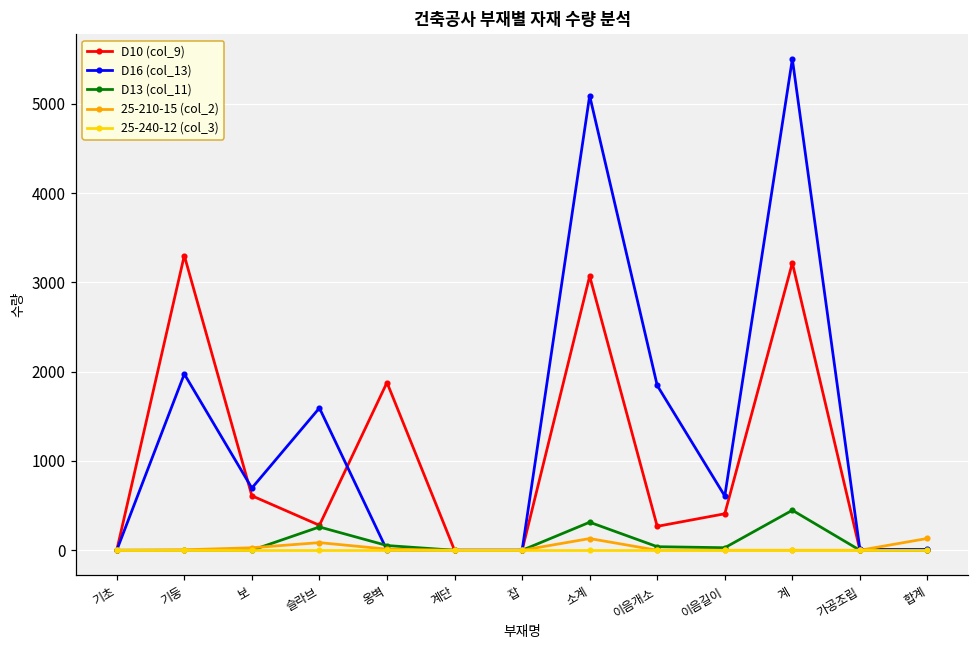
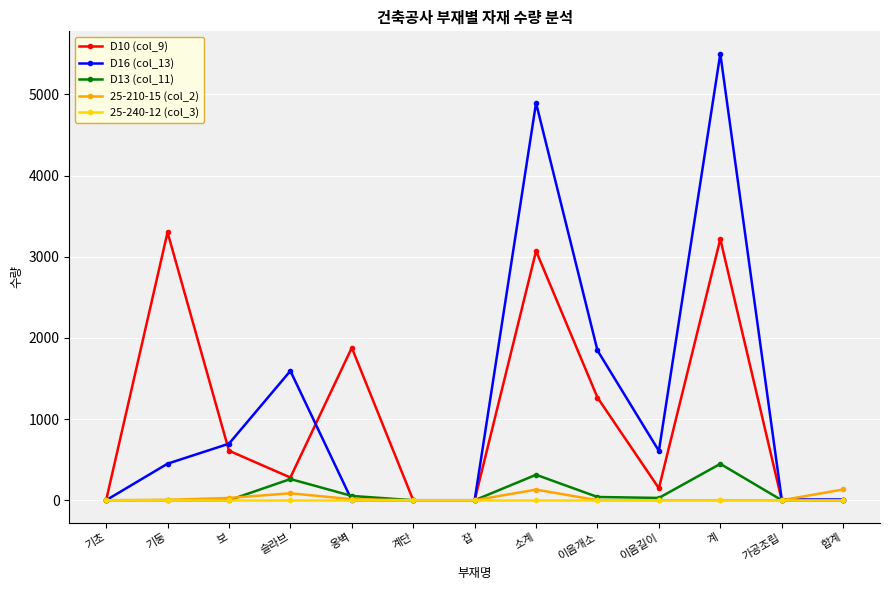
  {
    "D10 (col_9)": {
      "기둥": 3300,
      "보": 600,
      "옹벽": 1900,
      "소계": 3100,
-     "이음개소": 300,
-     "이음길이": 400,
+     "이음개소": 1300,
+     "이음길이": 100,
      "계": 3200
    },
    "D16 (col_13)": {
-     "기둥": 2000,
+     "기둥": 500,
      "보": 700,
      "슬라브": 1600,
-     "소계": 5100,
+     "소계": 4900,
      "이음개소": 1800,
      "이음길이": 600,
      "계": 5500
    },
    "D13 (col_11)": {
      "옹벽": 100,
      "소계": 300,
      "이음개소": 0,
      "계": 400
    }
  }
